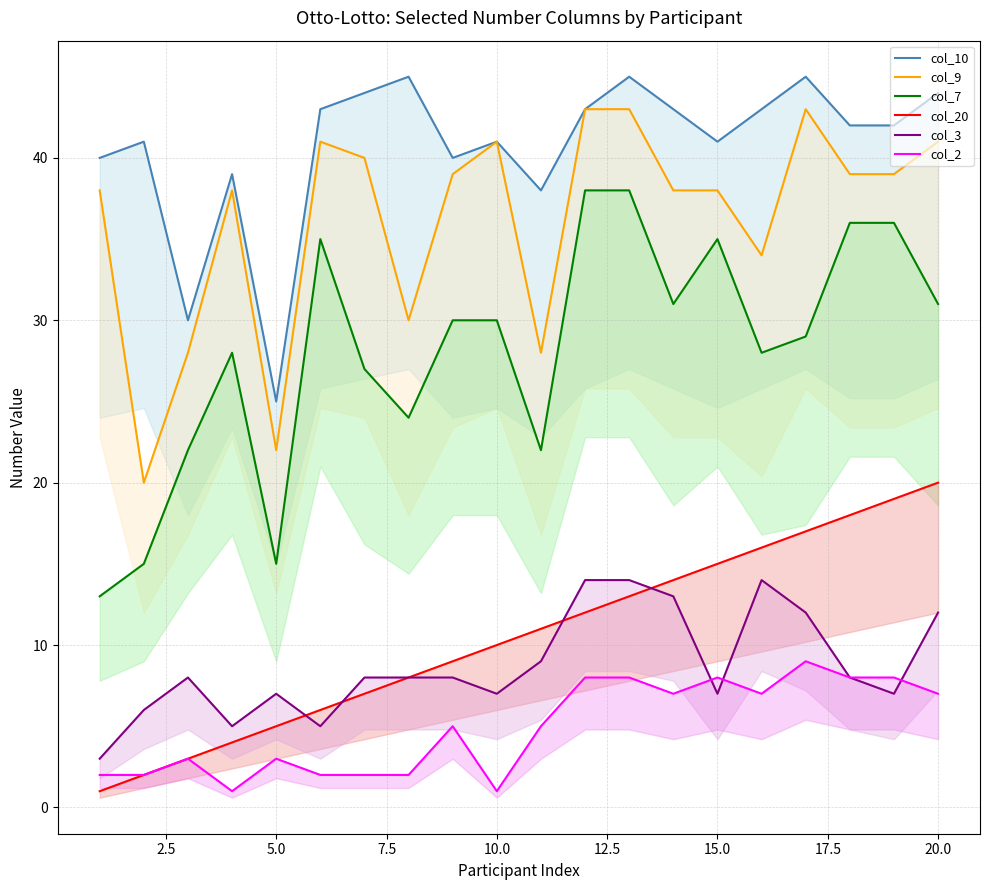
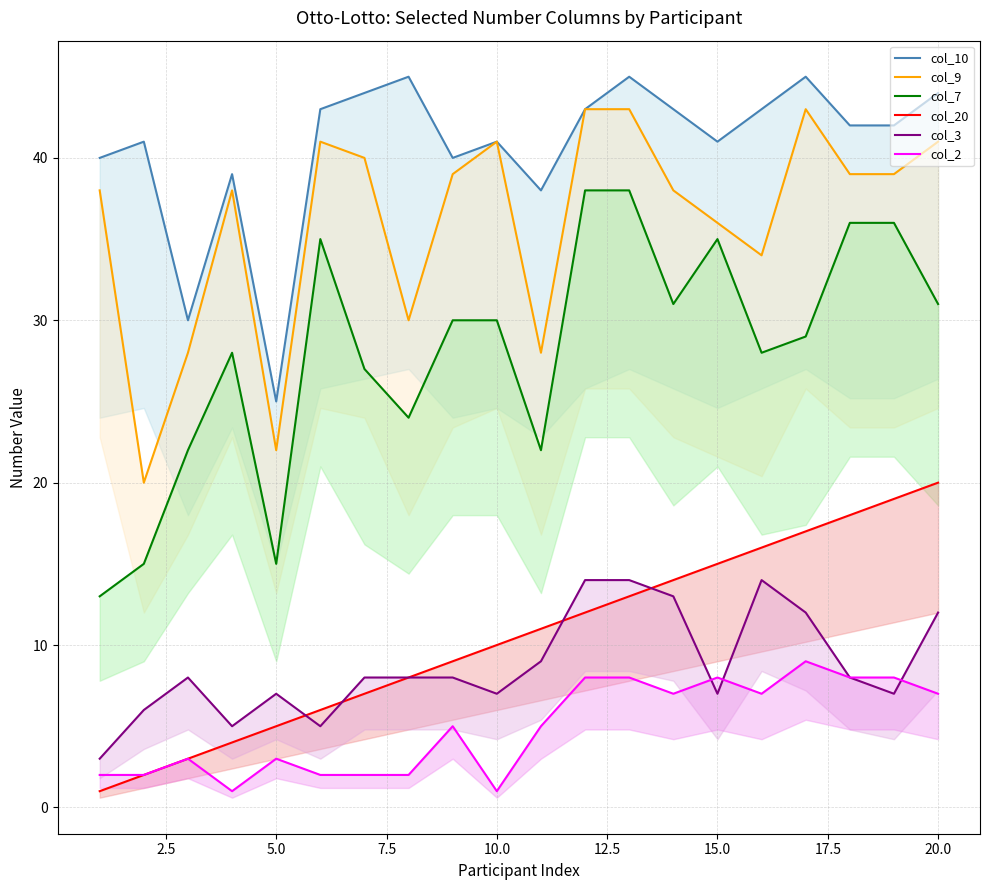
  {
    "col_10": {
      "5.0": 25,
      "15.0": 41
    },
    "col_9": {
      "5.0": 22,
-     "15.0": 38
+     "15.0": 36
    },
    "col_7": {
      "5.0": 15,
      "10.0": 30,
      "15.0": 35,
      "20.0": 31
    },
    "col_20": {
      "5.0": 5,
      "10.0": 10,
      "15.0": 15,
      "20.0": 20
    },
    "col_3": {
      "5.0": 7,
      "10.0": 7,
      "15.0": 7,
      "20.0": 12
    },
    "col_2": {
      "5.0": 3,
      "10.0": 1,
      "15.0": 8,
      "20.0": 7
    }
  }
